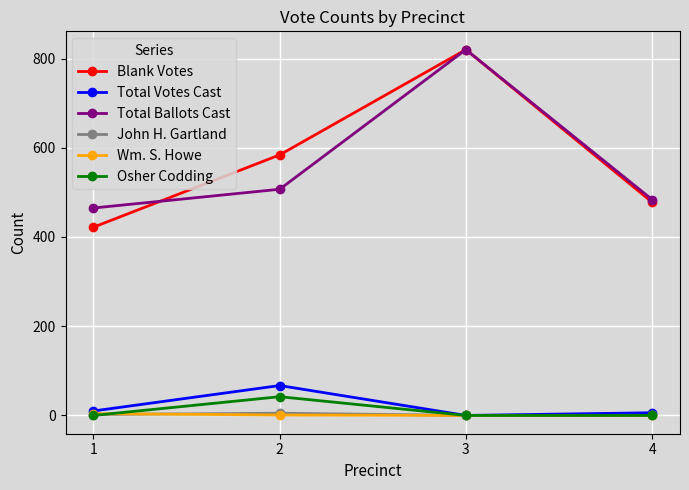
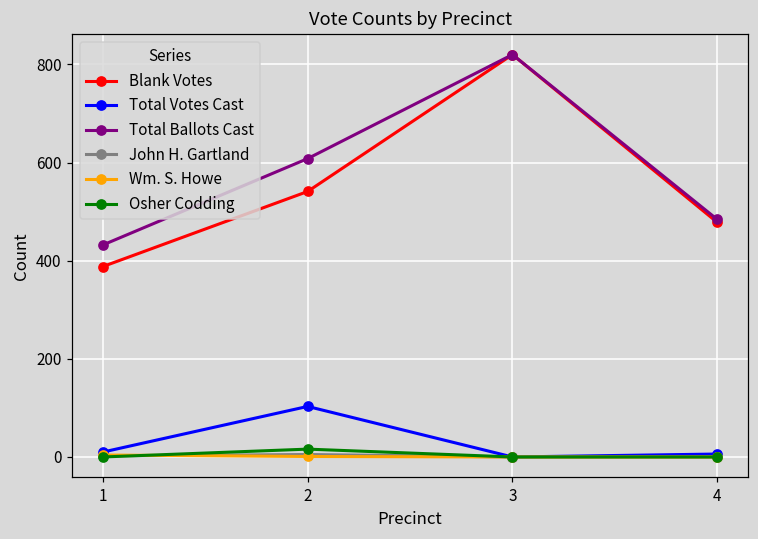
  {
    "Blank Votes": {
-     "1": 420,
-     "2": 580,
+     "1": 390,
+     "2": 540,
      "4": 480
    },
    "Total Votes Cast": {
      "1": 10,
-     "2": 70,
+     "2": 100,
      "4": 10
    },
    "Total Ballots Cast": {
-     "1": 470,
-     "2": 510,
+     "1": 430,
+     "2": 610,
      "4": 480
    },
    "Osher Codding": {
-     "2": 40
+     "2": 20
    }
  }
